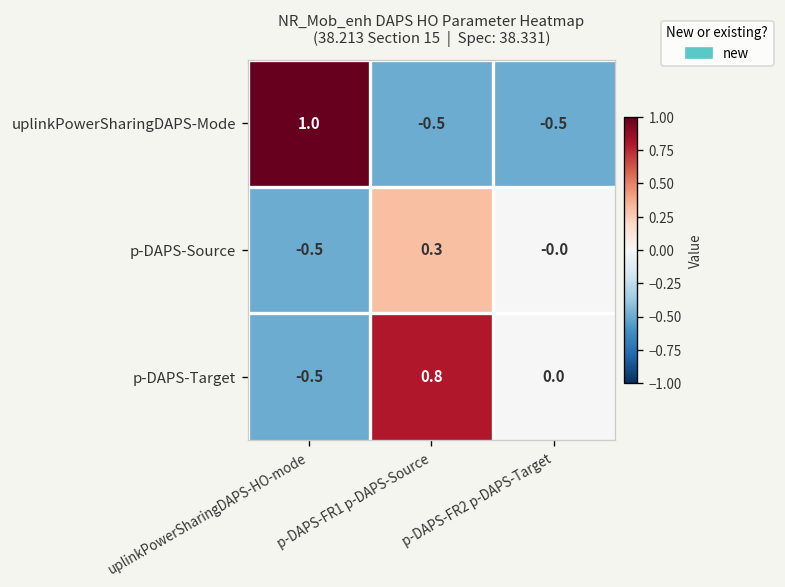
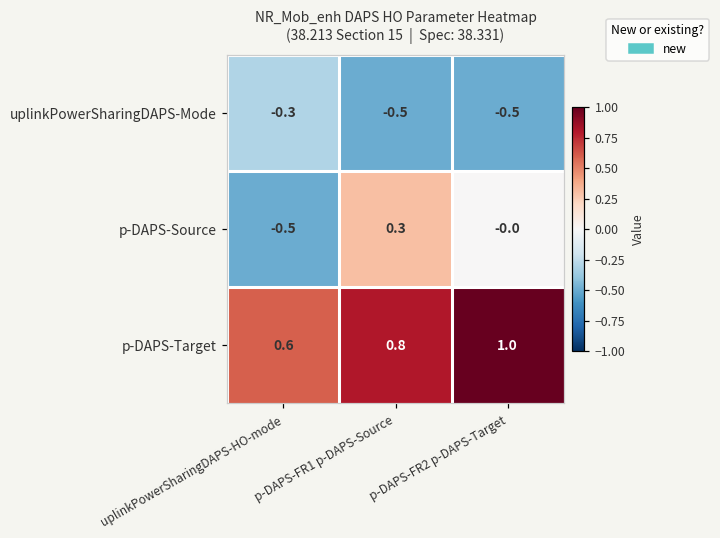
  {
    "uplinkPowerSharingDAPS-Mode": {
-     "uplinkPowerSharingDAPS-HO-mode": 1.0,
+     "uplinkPowerSharingDAPS-HO-mode": -0.3,
      "p-DAPS-FR1 p-DAPS-Source": -0.5,
      "p-DAPS-FR2 p-DAPS-Target": -0.5
    },
    "p-DAPS-Source": {
      "uplinkPowerSharingDAPS-HO-mode": -0.5,
      "p-DAPS-FR1 p-DAPS-Source": 0.3,
      "p-DAPS-FR2 p-DAPS-Target": -0.0
    },
    "p-DAPS-Target": {
-     "uplinkPowerSharingDAPS-HO-mode": -0.5,
+     "uplinkPowerSharingDAPS-HO-mode": 0.6,
      "p-DAPS-FR1 p-DAPS-Source": 0.8,
-     "p-DAPS-FR2 p-DAPS-Target": 0.0
+     "p-DAPS-FR2 p-DAPS-Target": 1.0
    }
  }
